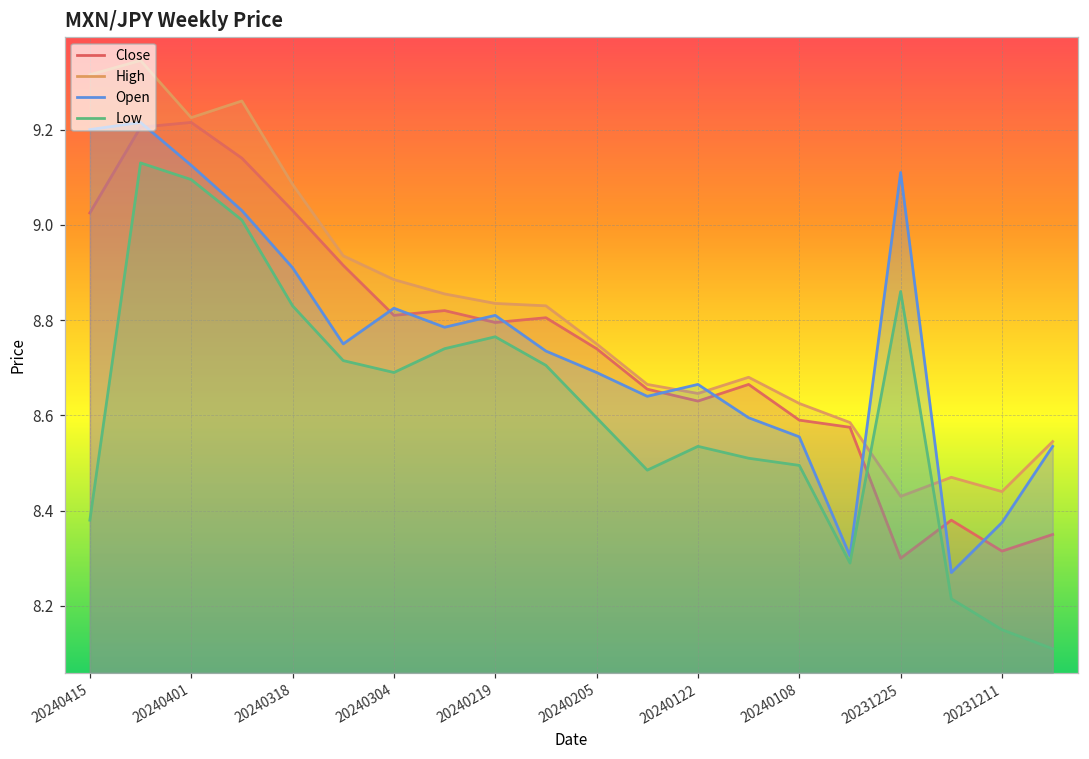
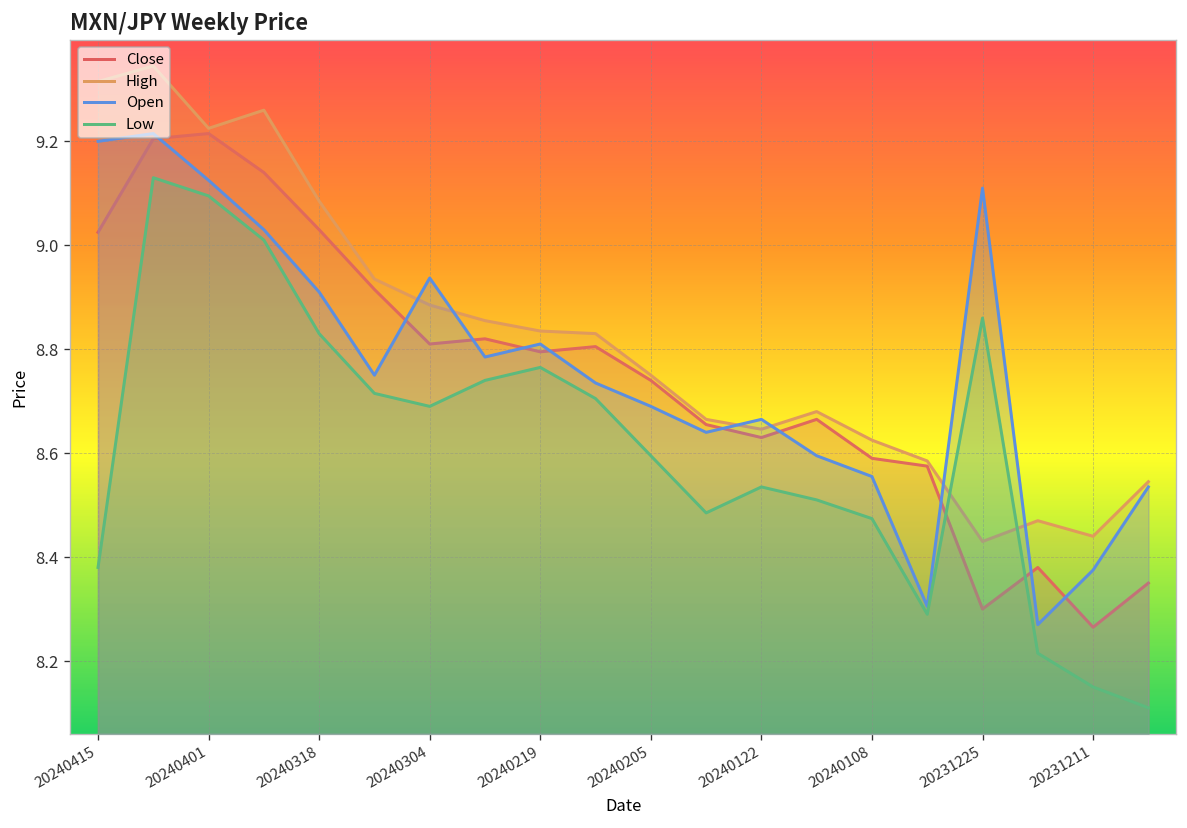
  {
    "Close": {
      "20240415": 9.03,
      "20240401": 9.22,
      "20240318": 9.03,
      "20240304": 8.81,
      "20240219": 8.80,
      "20240205": 8.74,
      "20240122": 8.63,
      "20240108": 8.59,
      "20231225": 8.30,
-     "20231211": 8.32
+     "20231211": 8.27
    },
    "High": {
      "20240401": 9.23,
      "20240318": 9.09,
      "20240304": 8.89,
      "20240219": 8.84,
      "20240205": 8.75,
      "20240122": 8.65,
      "20240108": 8.63,
      "20231225": 8.43,
      "20231211": 8.44
    },
    "Open": {
      "20240401": 9.13,
      "20240318": 8.91,
-     "20240304": 8.83,
+     "20240304": 8.94,
      "20240219": 8.81,
      "20240205": 8.69,
      "20240122": 8.67,
      "20240108": 8.56,
      "20231225": 9.11,
      "20231211": 8.38
    },
    "Low": {
      "20240415": 8.38,
      "20240401": 9.10,
      "20240318": 8.83,
      "20240304": 8.69,
      "20240219": 8.77,
      "20240205": 8.60,
      "20240122": 8.54,
-     "20240108": 8.50,
+     "20240108": 8.47,
      "20231225": 8.86,
      "20231211": 8.15
    }
  }
